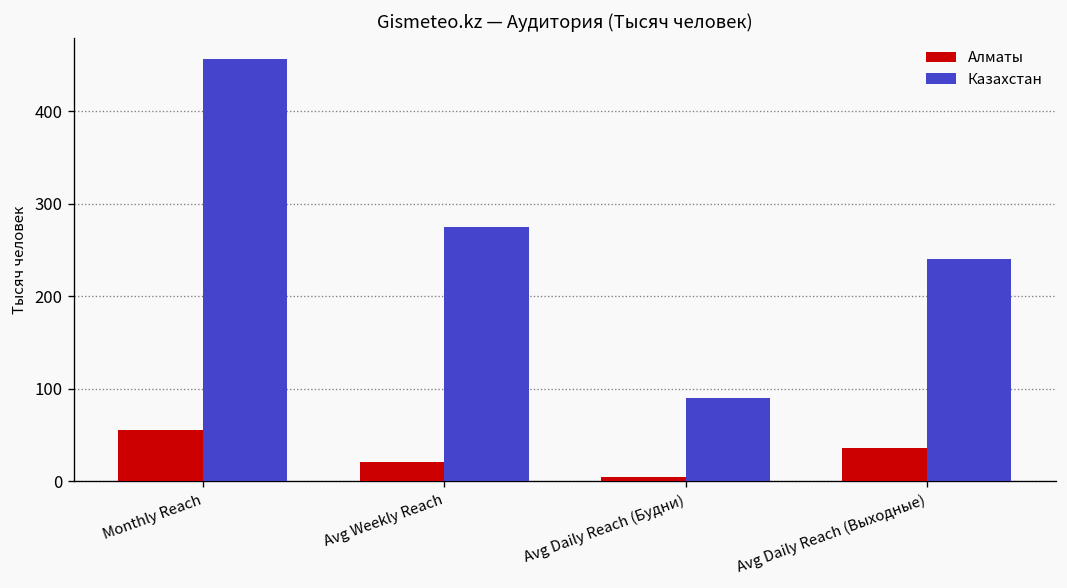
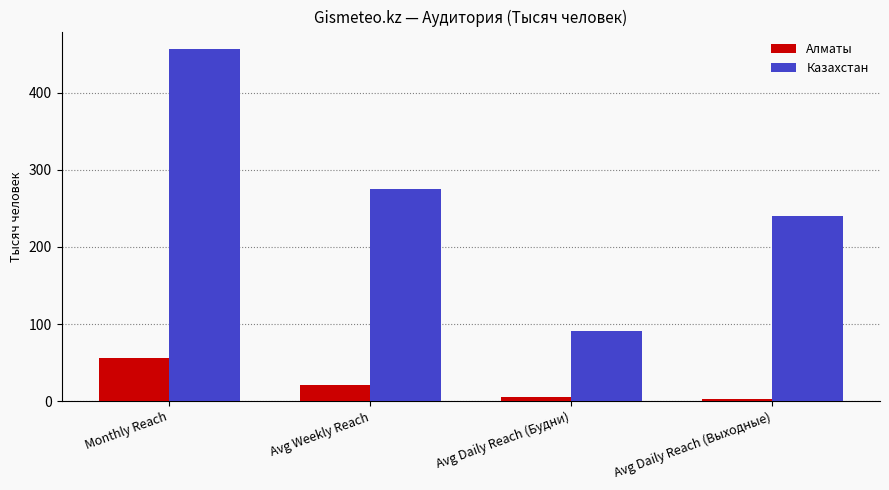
  {
    "Алматы": {
      "Monthly Reach": 60,
      "Avg Weekly Reach": 20,
      "Avg Daily Reach (Будни)": 10,
-     "Avg Daily Reach (Выходные)": 40
+     "Avg Daily Reach (Выходные)": 0
    },
    "Казахстан": {
      "Monthly Reach": 460,
      "Avg Weekly Reach": 270,
      "Avg Daily Reach (Будни)": 90,
      "Avg Daily Reach (Выходные)": 240
    }
  }
